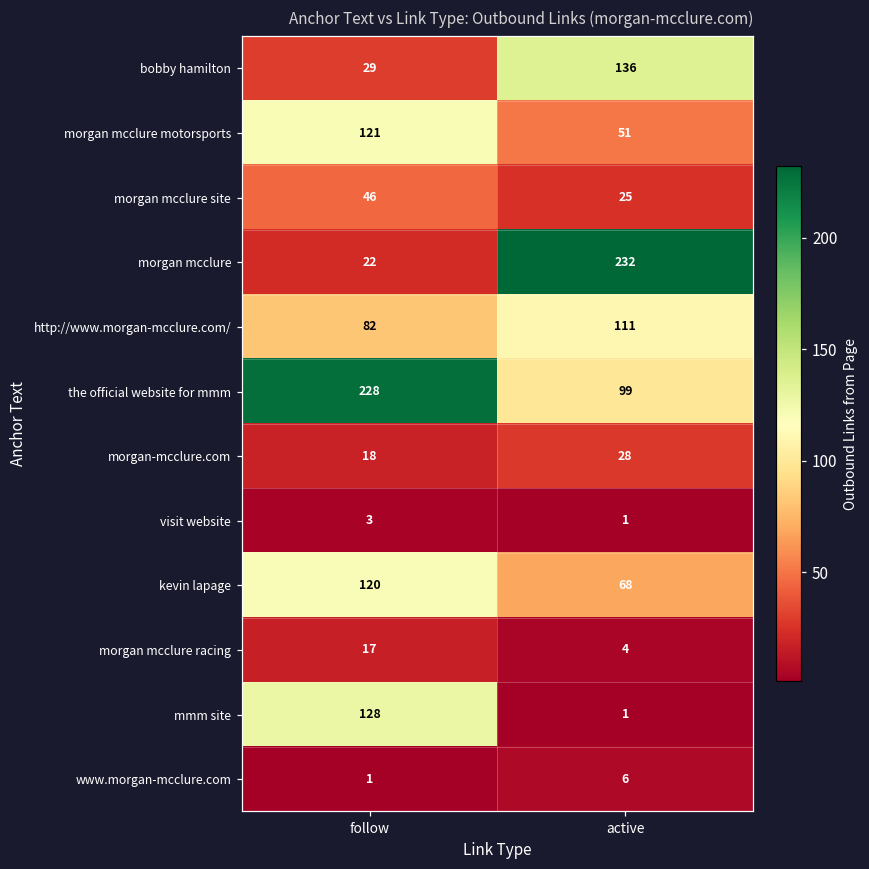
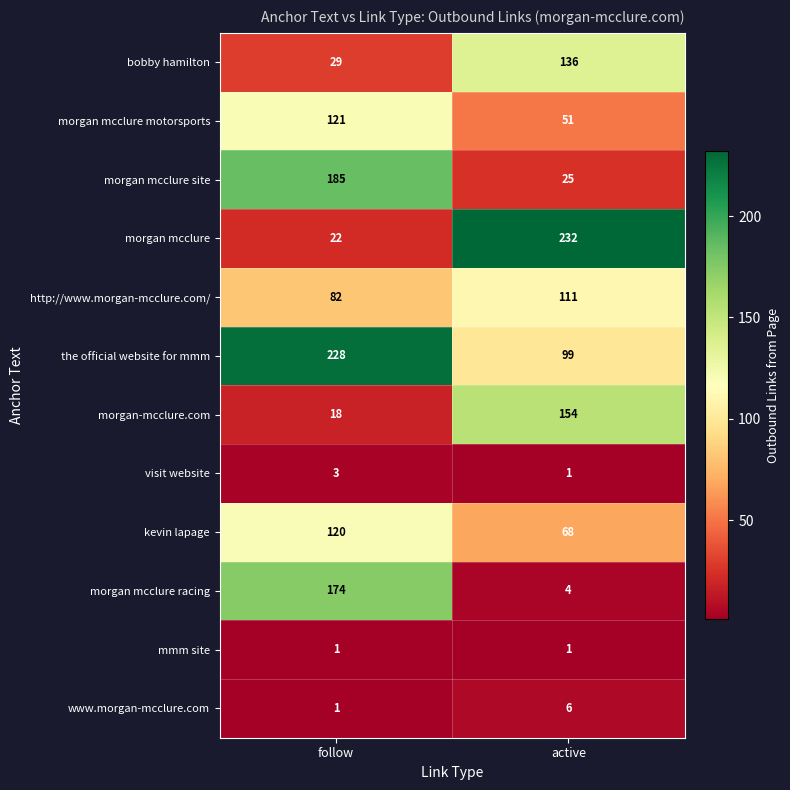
  {
    "bobby hamilton": {
      "follow": 29,
      "active": 136
    },
    "morgan mcclure motorsports": {
      "follow": 121,
      "active": 51
    },
    "morgan mcclure site": {
-     "follow": 46,
+     "follow": 185,
      "active": 25
    },
    "morgan mcclure": {
      "follow": 22,
      "active": 232
    },
    "http://www.morgan-mcclure.com/": {
      "follow": 82,
      "active": 111
    },
    "the official website for mmm": {
      "follow": 228,
      "active": 99
    },
    "morgan-mcclure.com": {
      "follow": 18,
-     "active": 28
+     "active": 154
    },
    "visit website": {
      "follow": 3,
      "active": 1
    },
    "kevin lapage": {
      "follow": 120,
      "active": 68
    },
    "morgan mcclure racing": {
-     "follow": 17,
+     "follow": 174,
      "active": 4
    },
    "mmm site": {
-     "follow": 128,
+     "follow": 1,
      "active": 1
    },
    "www.morgan-mcclure.com": {
      "follow": 1,
      "active": 6
    }
  }
